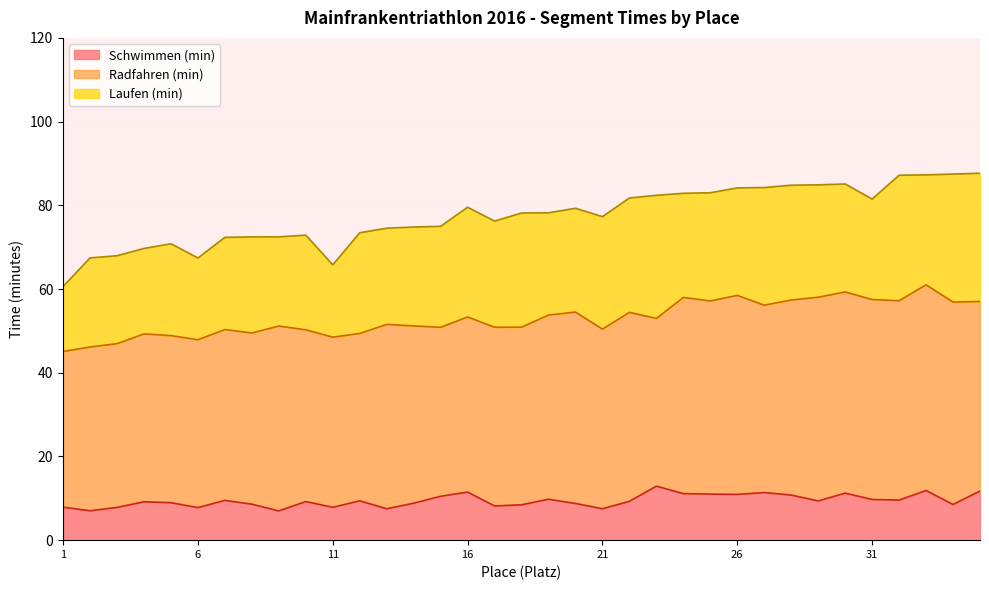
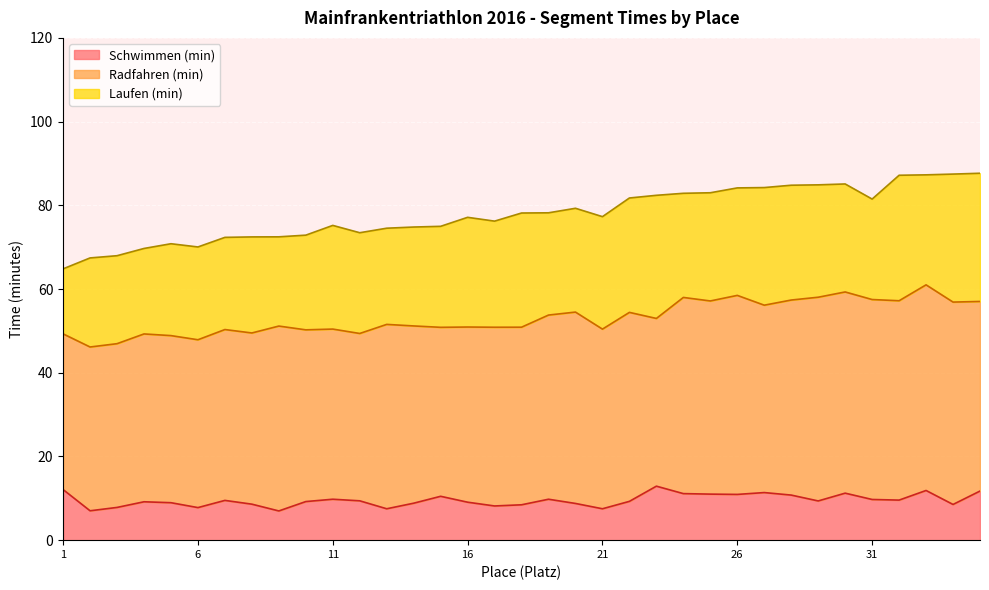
  {
    "Schwimmen (min)": {
-     "1": 8,
+     "1": 12,
      "6": 8,
-     "11": 8,
-     "16": 11,
+     "11": 10,
+     "16": 9,
      "21": 8,
      "26": 11,
      "31": 10
    },
    "Radfahren (min)": {
      "1": 37,
      "6": 40,
      "11": 41,
      "16": 42,
      "21": 43,
      "26": 48,
      "31": 48
    },
    "Laufen (min)": {
      "1": 16,
-     "6": 20,
-     "11": 17,
+     "6": 22,
+     "11": 25,
      "16": 26,
      "21": 27,
      "26": 26,
      "31": 24
    }
  }
